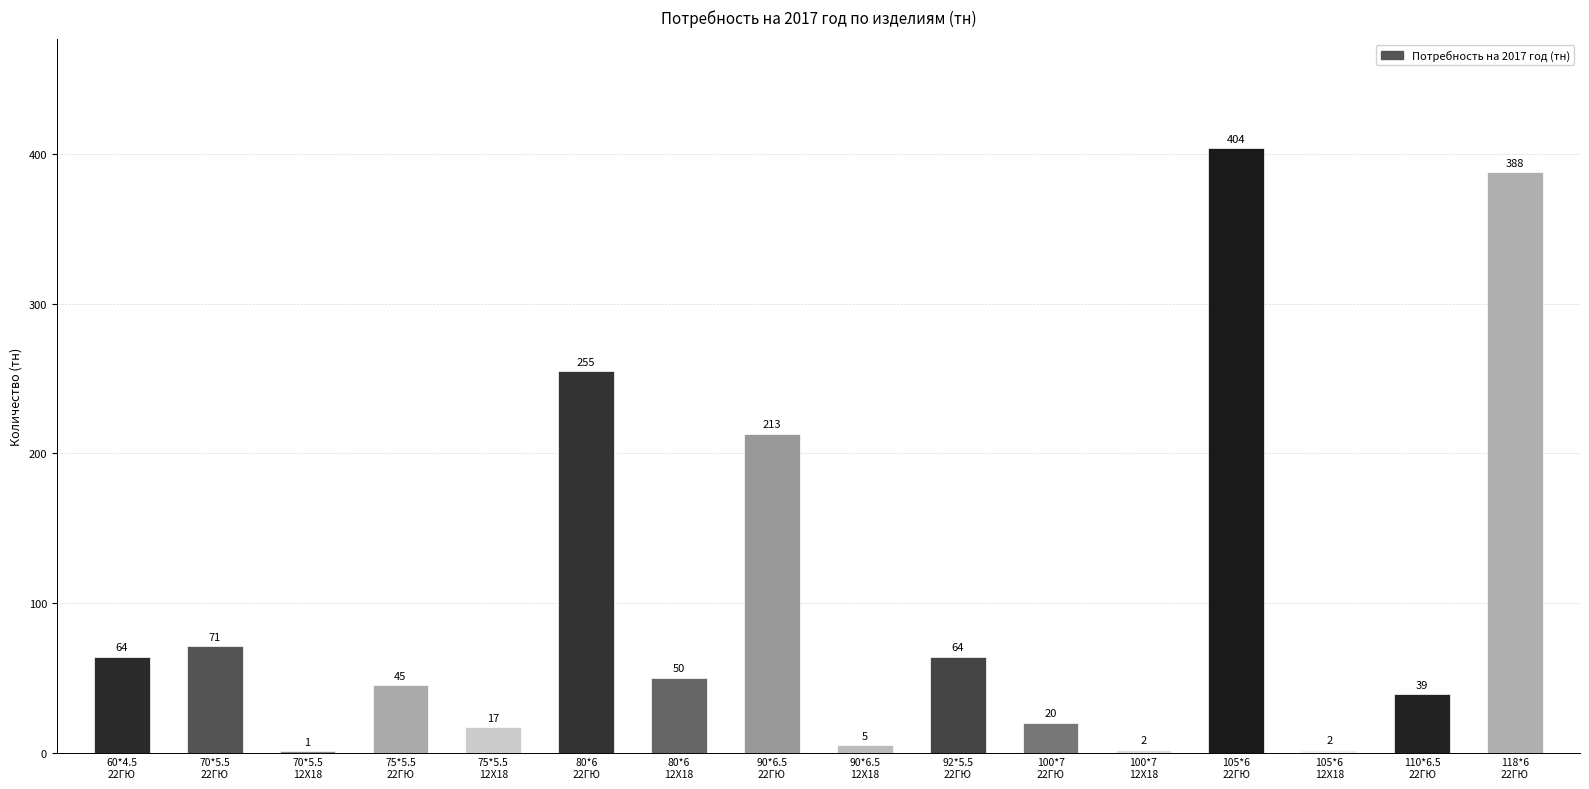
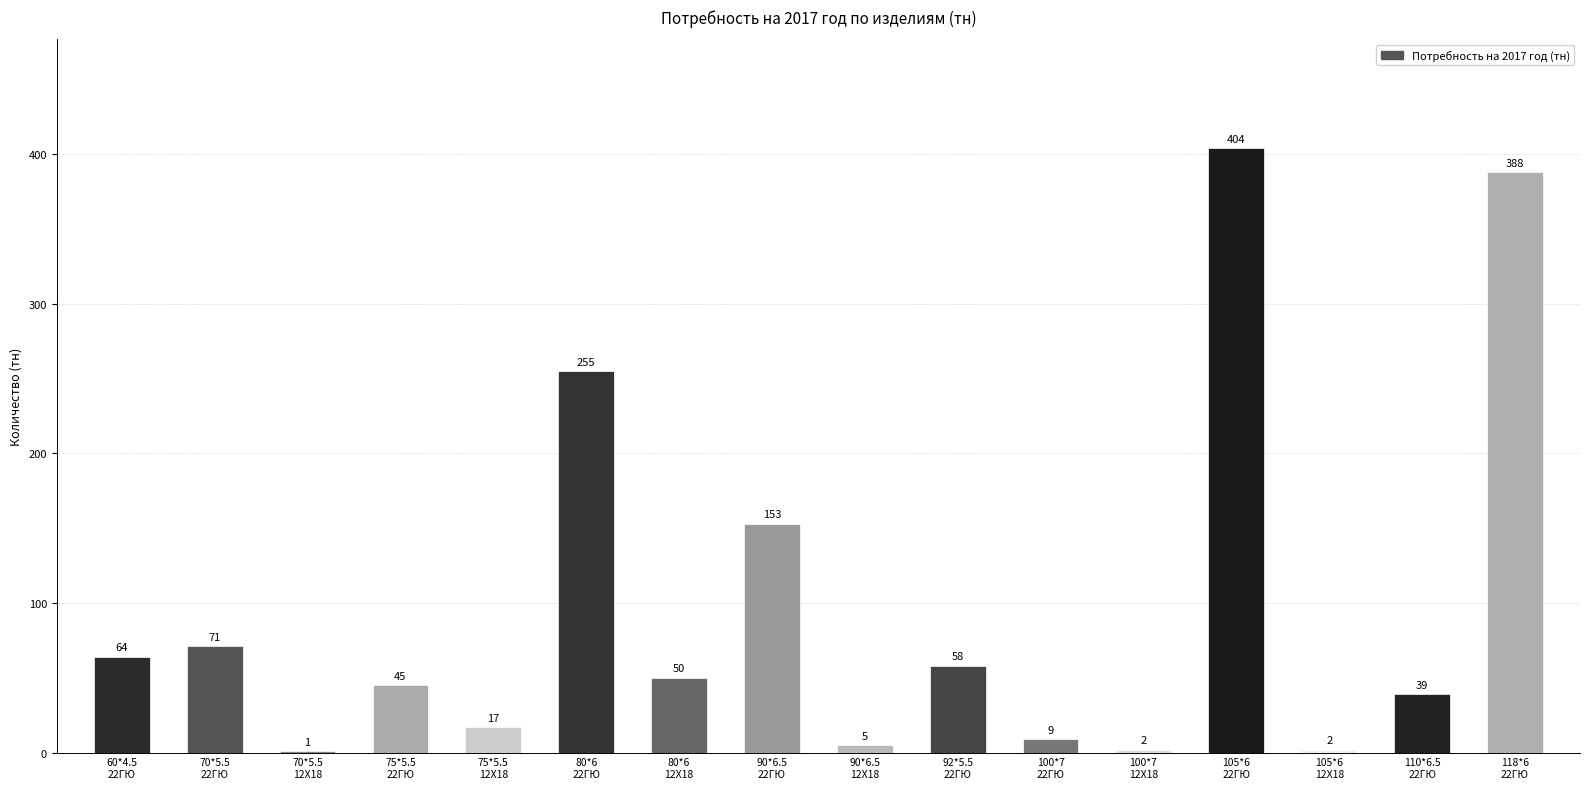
  {
    "60*4.5 22ГЮ": 64,
    "70*5.5 22ГЮ": 71,
    "70*5.5 12Х18": 1,
    "75*5.5 22ГЮ": 45,
    "75*5.5 12Х18": 17,
    "80*6 22ГЮ": 255,
    "80*6 12Х18": 50,
-   "90*6.5 22ГЮ": 213,
+   "90*6.5 22ГЮ": 153,
    "90*6.5 12Х18": 5,
-   "92*5.5 22ГЮ": 64,
-   "100*7 22ГЮ": 20,
+   "92*5.5 22ГЮ": 58,
+   "100*7 22ГЮ": 9,
    "100*7 12Х18": 2,
    "105*6 22ГЮ": 404,
    "105*6 12Х18": 2,
    "110*6.5 22ГЮ": 39,
    "118*6 22ГЮ": 388
  }
